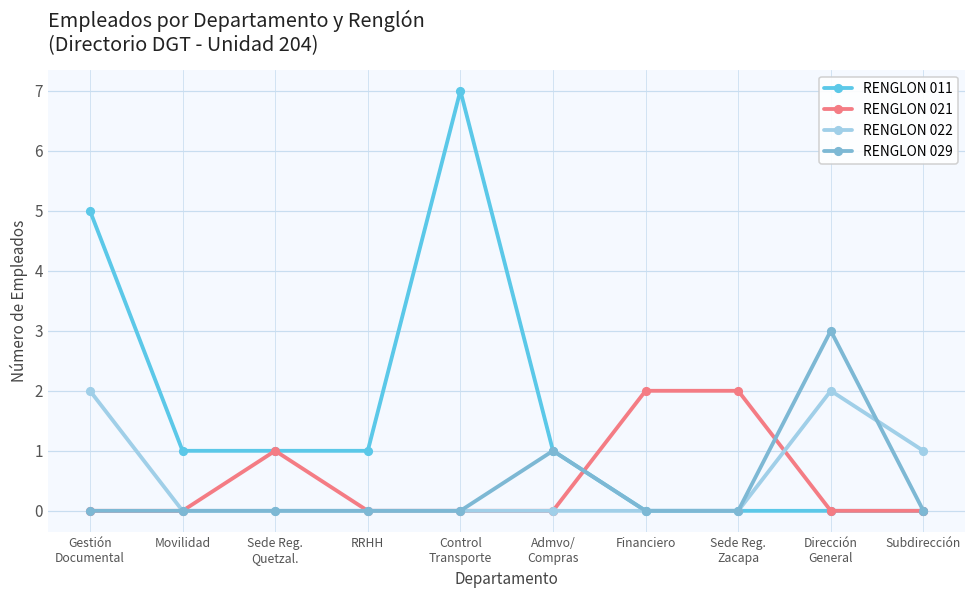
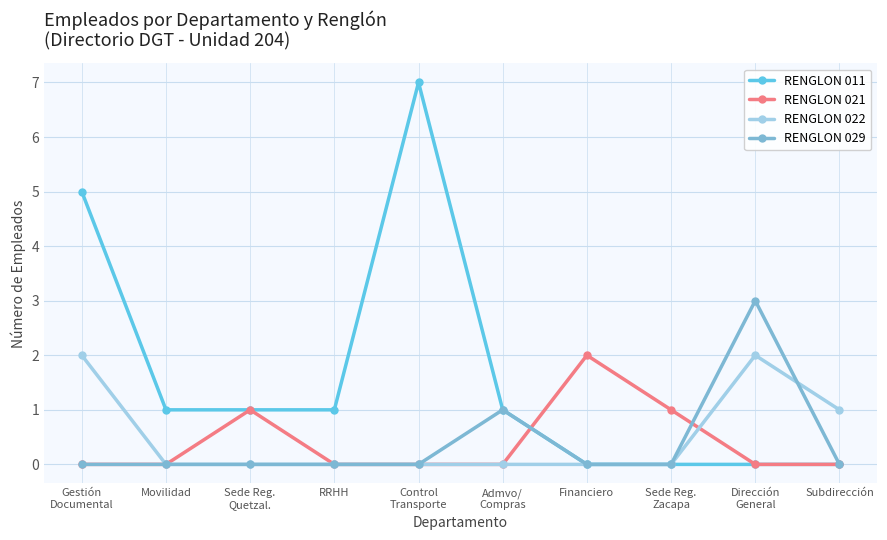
  {
    "RENGLON 021": {
      "Financiero": 2,
-     "Sede Reg. Zacapa": 2
+     "Sede Reg. Zacapa": 1
    }
  }
